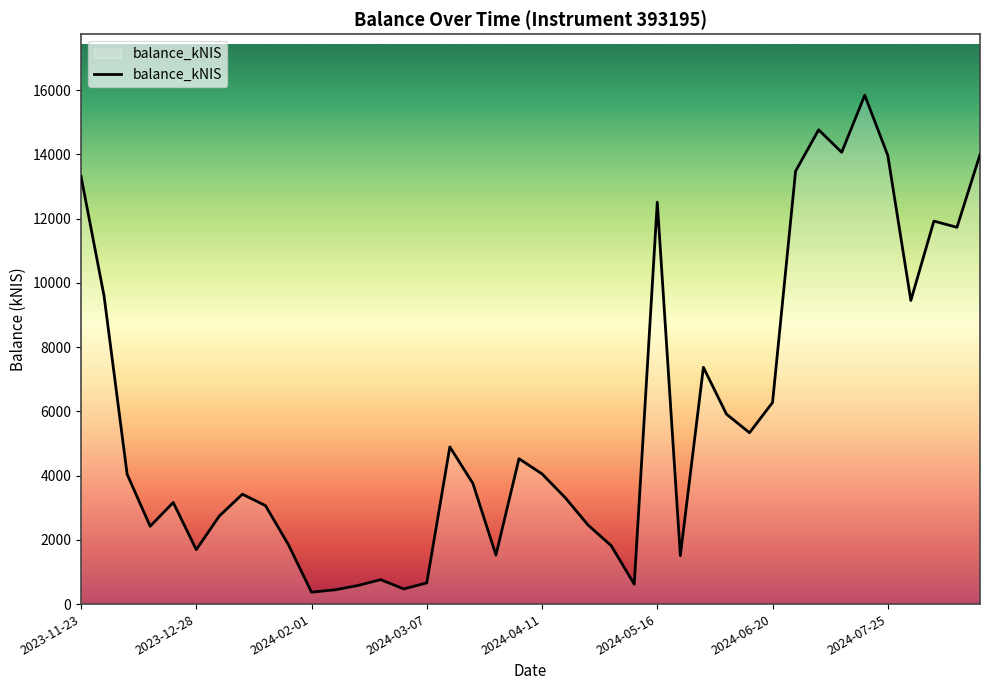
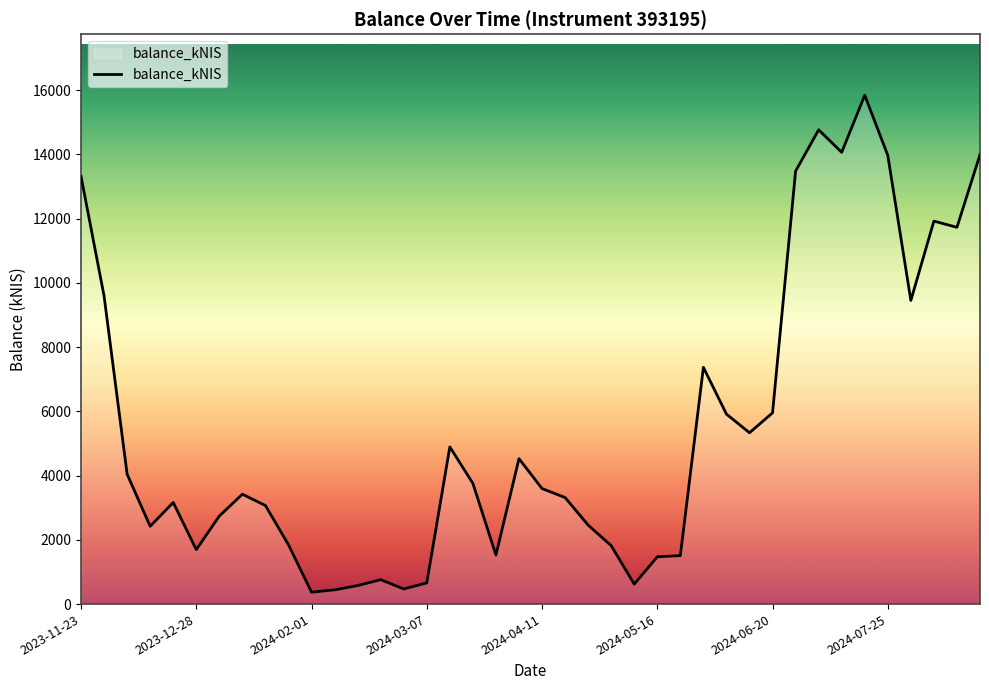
  {
    "2023-11-23": 13300,
    "2023-12-28": 1700,
    "2024-02-01": 400,
    "2024-03-07": 700,
-   "2024-04-11": 4100,
-   "2024-05-16": 12500,
-   "2024-06-20": 6300,
+   "2024-04-11": 3600,
+   "2024-05-16": 1500,
+   "2024-06-20": 6000,
    "2024-07-25": 14000
  }
